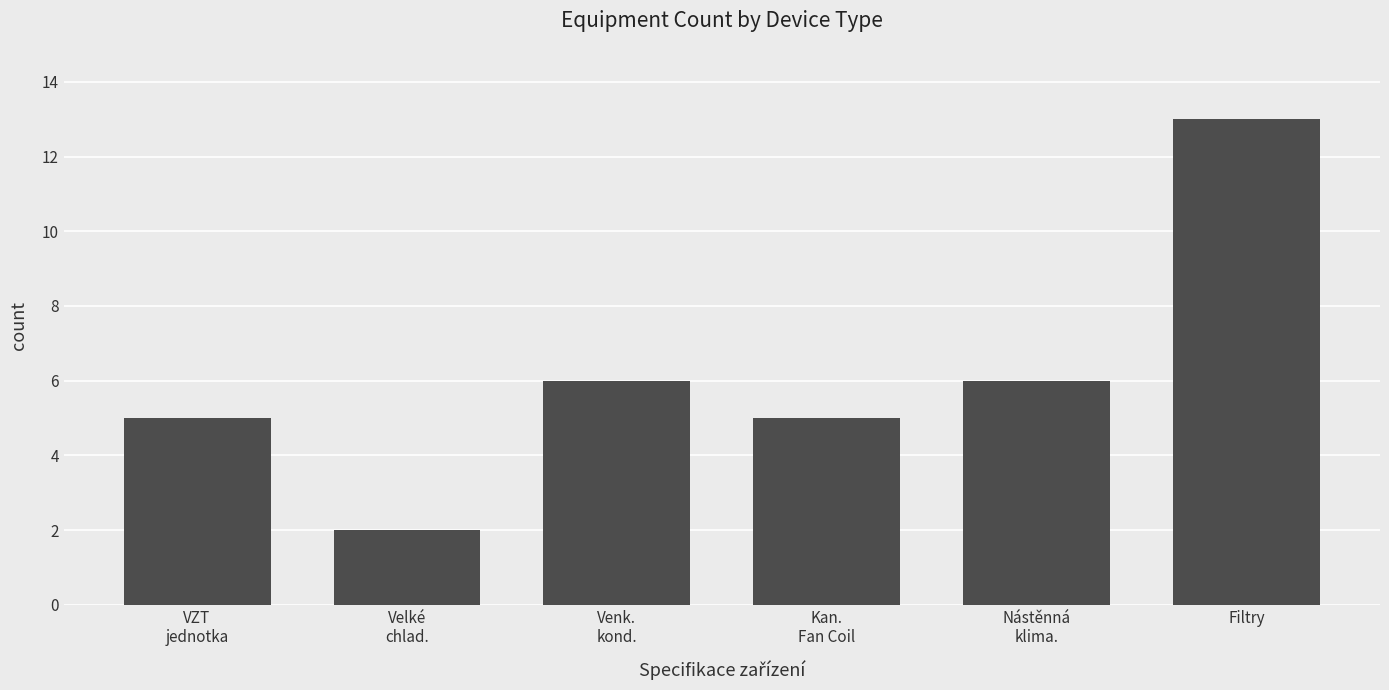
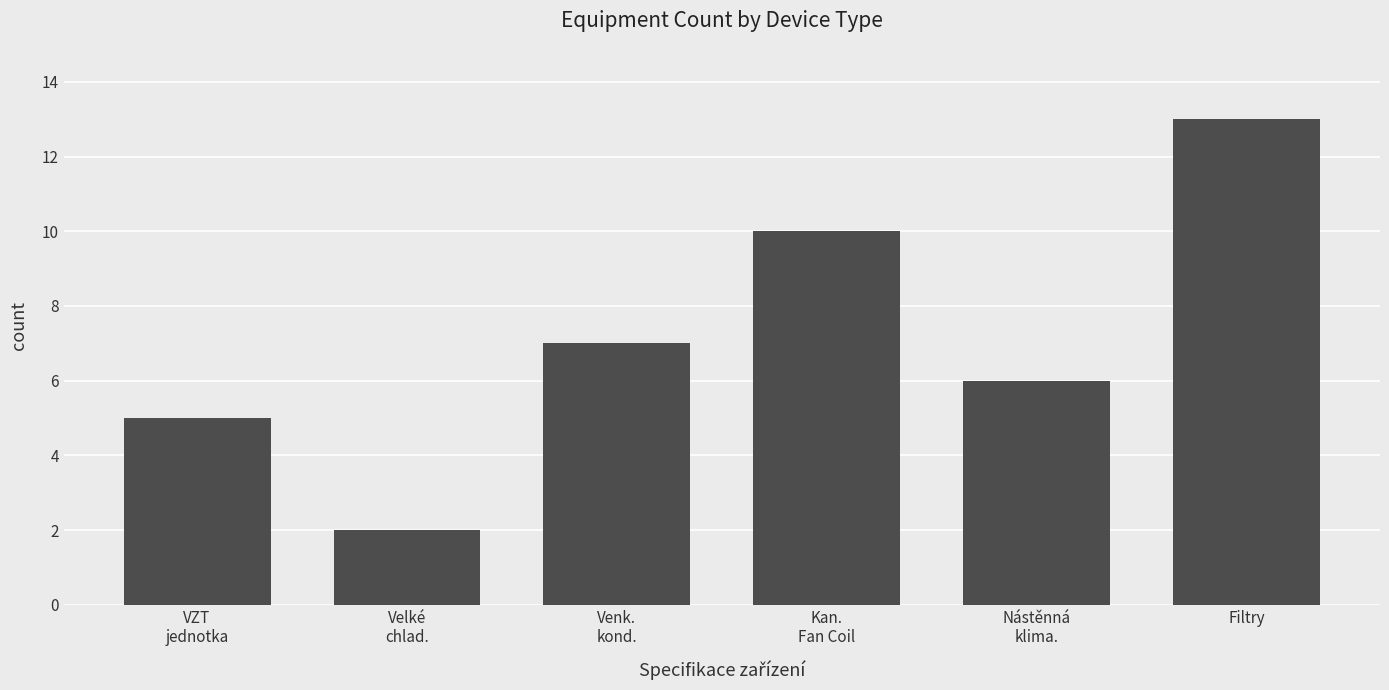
  {
    "VZT jednotka": 5,
    "Velké chlad.": 2,
-   "Venk. kond.": 6,
-   "Kan. Fan Coil": 5,
+   "Venk. kond.": 7,
+   "Kan. Fan Coil": 10,
    "Nástěnná klima.": 6,
    "Filtry": 13
  }
